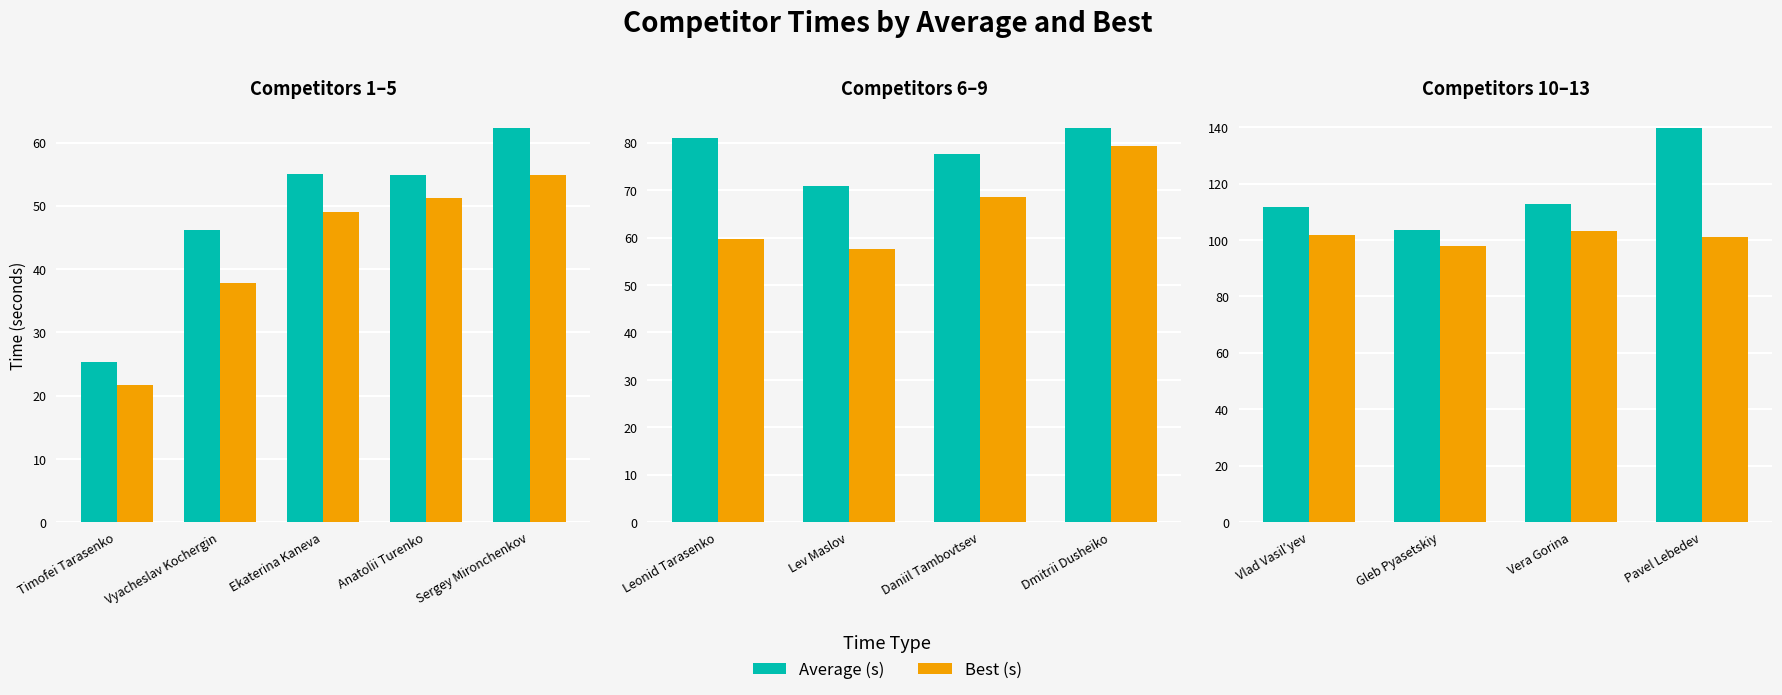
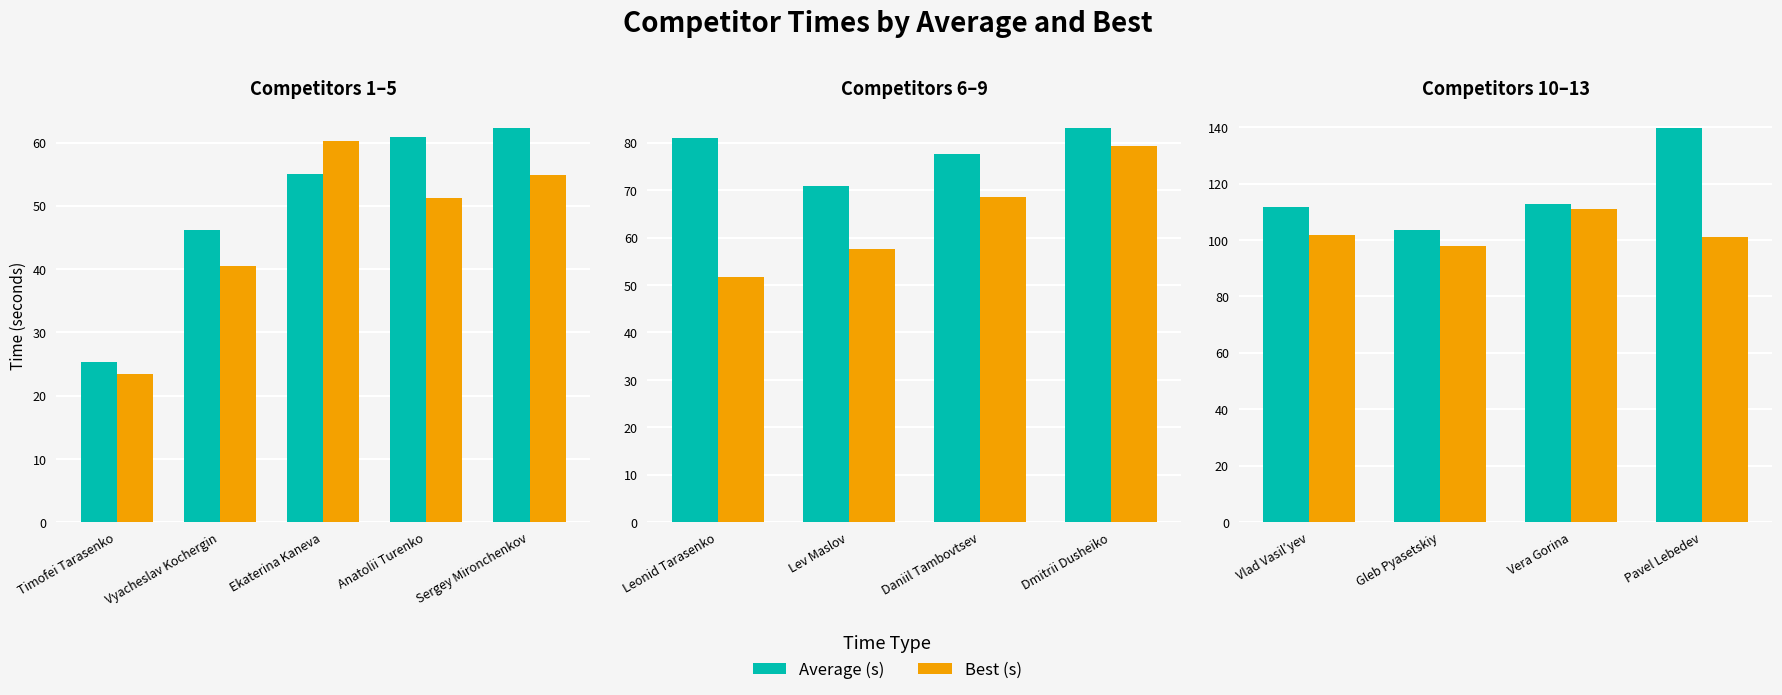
  {
    "Competitors 1–5": {
      "Average (s)": {
        "Timofei Tarasenko": 25,
        "Vyacheslav Kochergin": 46,
        "Ekaterina Kaneva": 55,
-       "Anatolii Turenko": 55,
+       "Anatolii Turenko": 61,
        "Sergey Mironchenkov": 62
      },
      "Best (s)": {
-       "Timofei Tarasenko": 22,
-       "Vyacheslav Kochergin": 38,
-       "Ekaterina Kaneva": 49,
+       "Timofei Tarasenko": 23,
+       "Vyacheslav Kochergin": 40,
+       "Ekaterina Kaneva": 60,
        "Anatolii Turenko": 51,
        "Sergey Mironchenkov": 55
      }
    },
    "Competitors 6–9": {
      "Average (s)": {
        "Leonid Tarasenko": 81,
        "Lev Maslov": 71,
        "Daniil Tambovtsev": 78,
        "Dmitrii Dusheiko": 83
      },
      "Best (s)": {
-       "Leonid Tarasenko": 60,
+       "Leonid Tarasenko": 52,
        "Lev Maslov": 58,
        "Daniil Tambovtsev": 69,
        "Dmitrii Dusheiko": 79
      }
    },
    "Competitors 10–13": {
      "Average (s)": {
        "Vlad Vasilʹyev": 112,
        "Gleb Pyasetskiy": 104,
        "Vera Gorina": 113,
        "Pavel Lebedev": 140
      },
      "Best (s)": {
        "Vlad Vasilʹyev": 102,
        "Gleb Pyasetskiy": 98,
-       "Vera Gorina": 103,
+       "Vera Gorina": 111,
        "Pavel Lebedev": 101
      }
    }
  }
